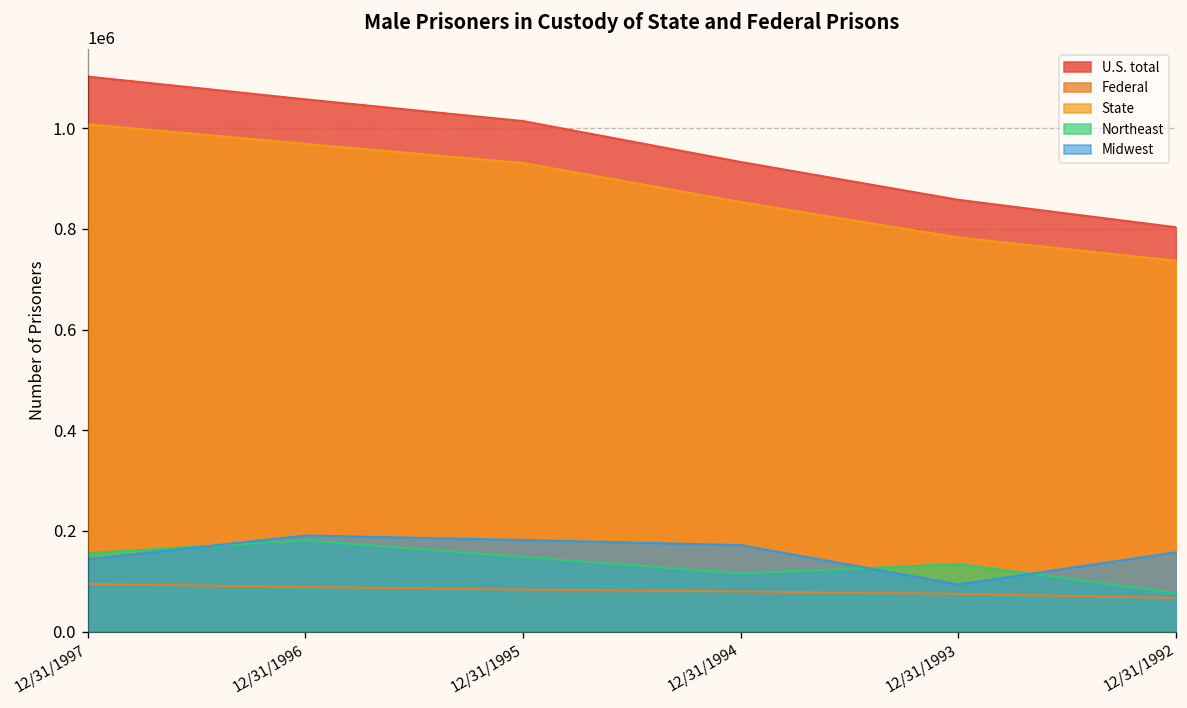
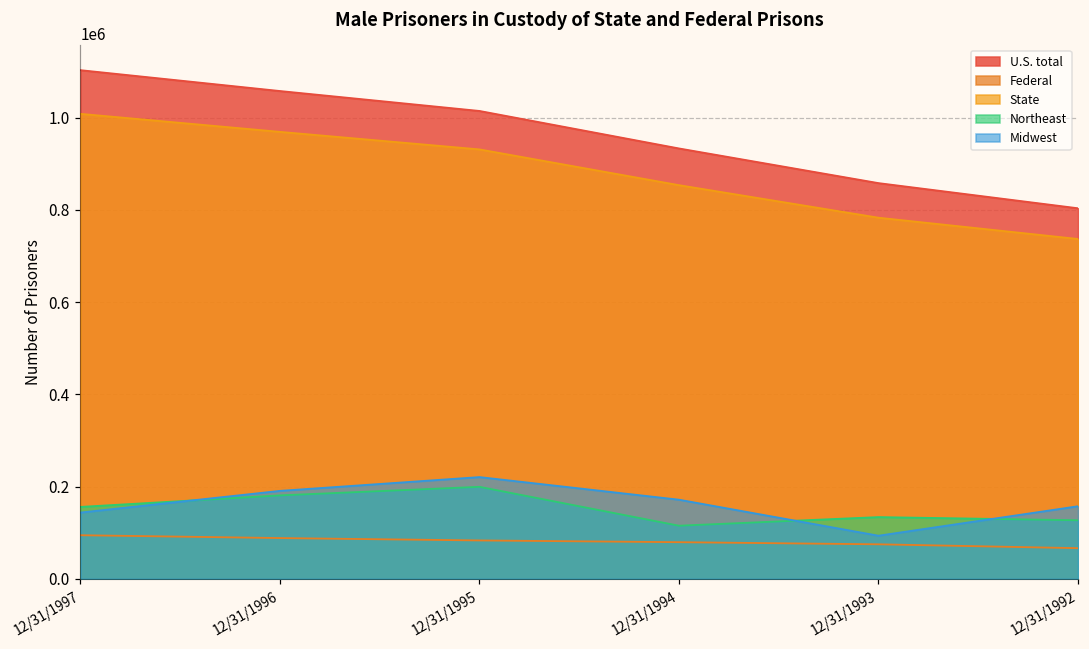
  {
    "Northeast": {
      "12/31/1997": 160000,
      "12/31/1996": 180000,
-     "12/31/1995": 150000,
+     "12/31/1995": 200000,
      "12/31/1994": 120000,
      "12/31/1993": 130000,
-     "12/31/1992": 80000
+     "12/31/1992": 130000
    },
    "Midwest": {
      "12/31/1997": 140000,
      "12/31/1996": 190000,
-     "12/31/1995": 180000,
+     "12/31/1995": 220000,
      "12/31/1994": 170000,
      "12/31/1993": 90000,
      "12/31/1992": 160000
    }
  }
